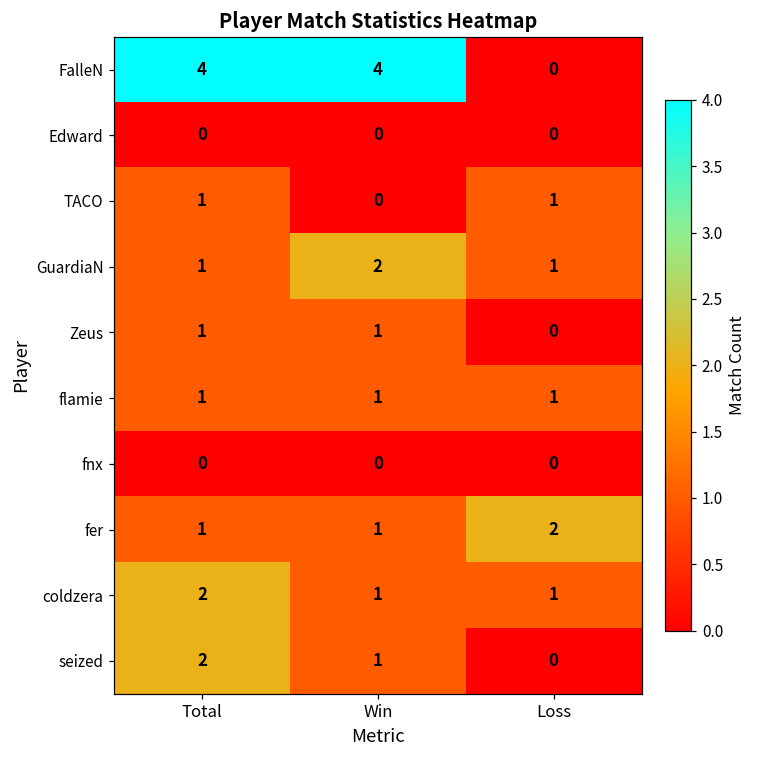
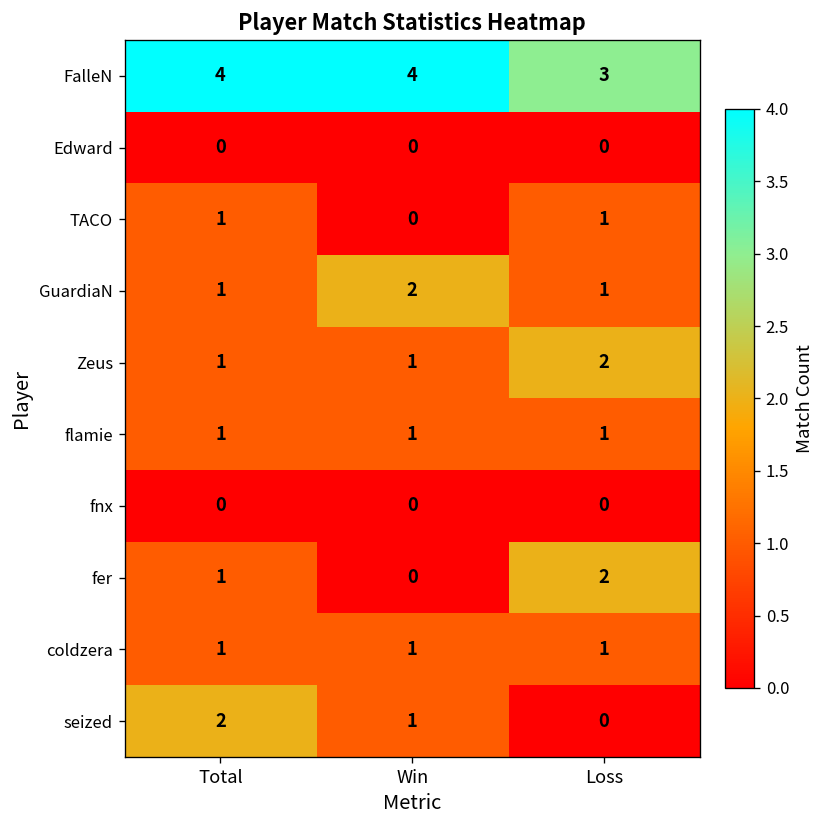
  {
    "FalleN": {
      "Total": 4,
      "Win": 4,
-     "Loss": 0
+     "Loss": 3
    },
    "Edward": {
      "Total": 0,
      "Win": 0,
      "Loss": 0
    },
    "TACO": {
      "Total": 1,
      "Win": 0,
      "Loss": 1
    },
    "GuardiaN": {
      "Total": 1,
      "Win": 2,
      "Loss": 1
    },
    "Zeus": {
      "Total": 1,
      "Win": 1,
-     "Loss": 0
+     "Loss": 2
    },
    "flamie": {
      "Total": 1,
      "Win": 1,
      "Loss": 1
    },
    "fnx": {
      "Total": 0,
      "Win": 0,
      "Loss": 0
    },
    "fer": {
      "Total": 1,
-     "Win": 1,
+     "Win": 0,
      "Loss": 2
    },
    "coldzera": {
-     "Total": 2,
+     "Total": 1,
      "Win": 1,
      "Loss": 1
    },
    "seized": {
      "Total": 2,
      "Win": 1,
      "Loss": 0
    }
  }
